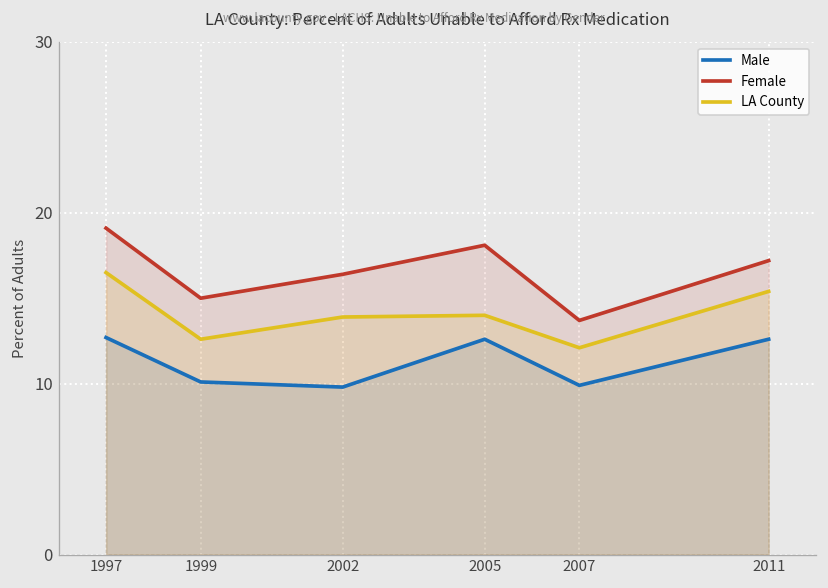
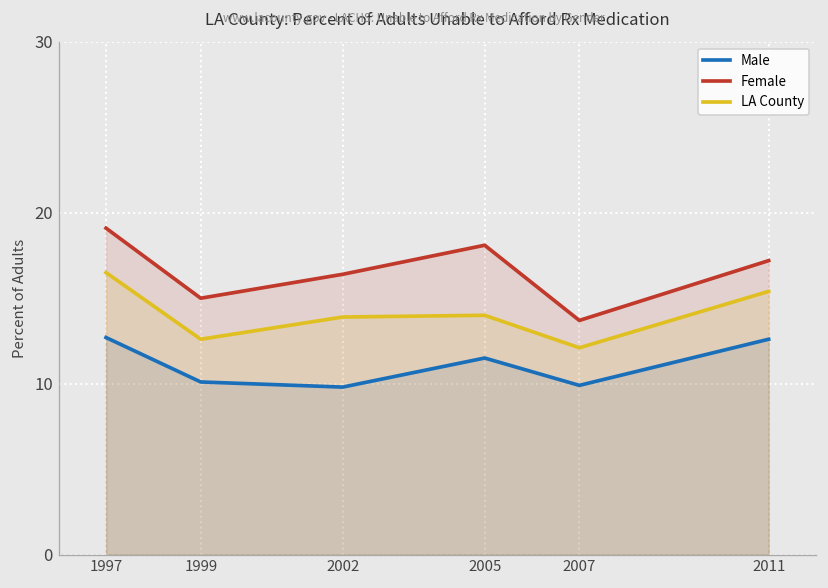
  {
    "Male": {
      "1997": 12.7,
      "1999": 10.1,
      "2002": 9.8,
-     "2005": 12.6,
+     "2005": 11.5,
      "2007": 9.9,
      "2011": 12.6
    },
    "Female": {
      "1997": 19.1,
      "1999": 15.0,
      "2002": 16.4,
      "2005": 18.1,
      "2007": 13.7,
      "2011": 17.2
    },
    "LA County": {
      "1997": 16.5,
      "1999": 12.6,
      "2002": 13.9,
      "2005": 14.0,
      "2007": 12.1,
      "2011": 15.4
    }
  }
